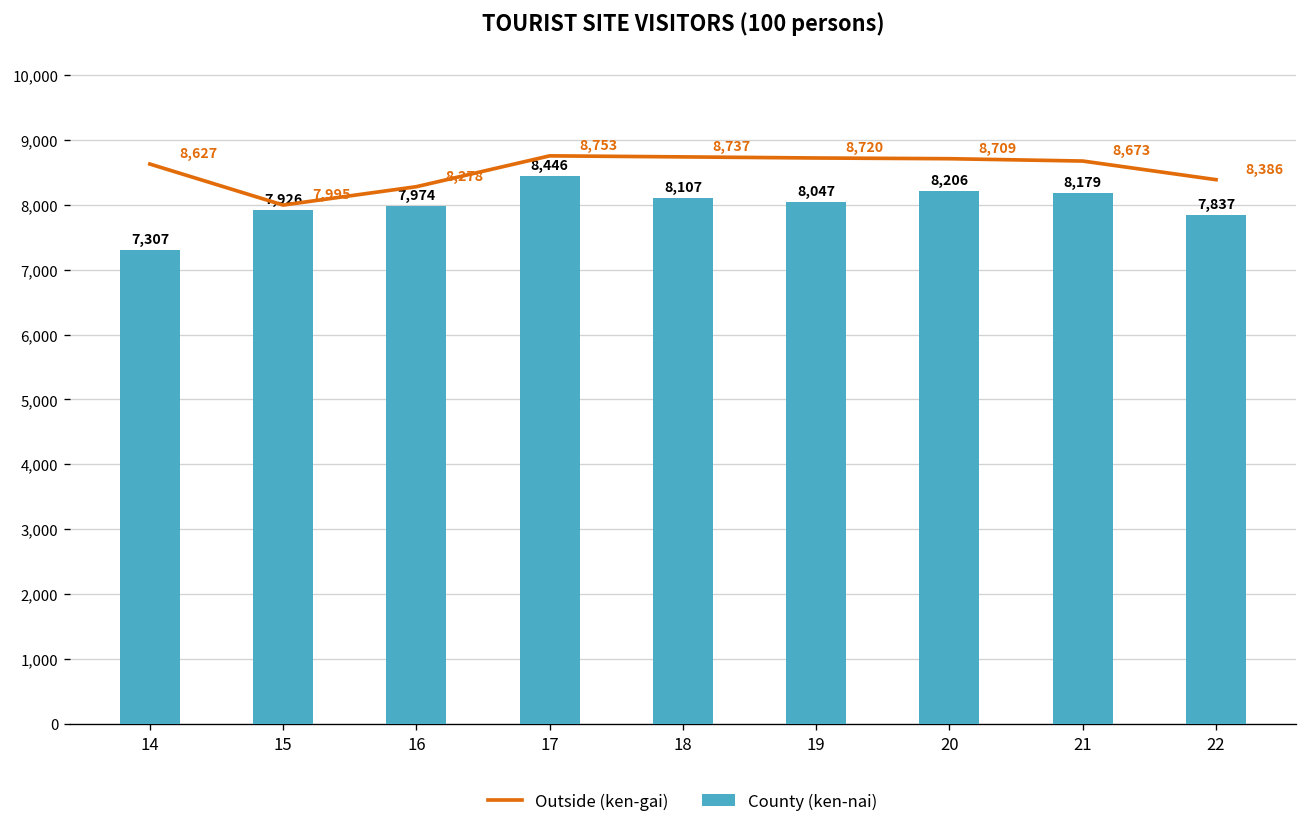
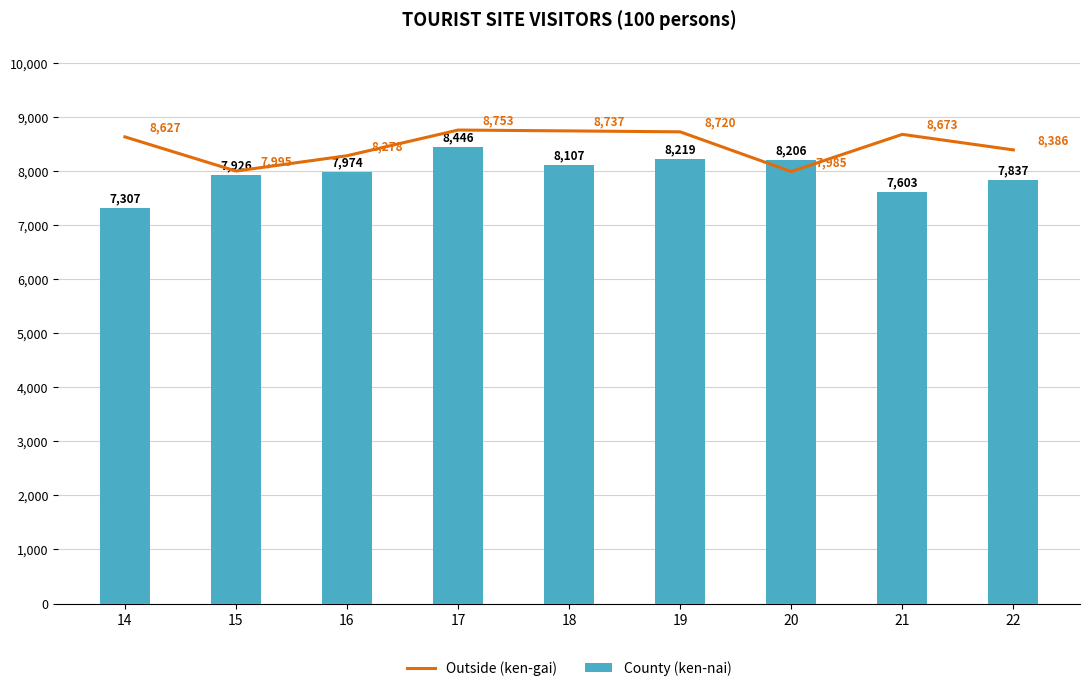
  {
    "Outside (ken-gai)": {
      "14": "8,627",
      "15": "7,995",
      "16": "8,278",
      "17": "8,753",
      "18": "8,737",
      "19": "8,720",
-     "20": "8,709",
+     "20": "7,985",
      "21": "8,673",
      "22": "8,386"
    },
    "County (ken-nai)": {
      "14": "7,307",
      "18": "8,107",
-     "19": "8,047",
+     "19": "8,219",
      "20": "8,206",
-     "21": "8,179",
+     "21": "7,603",
      "22": "7,837"
    }
  }
